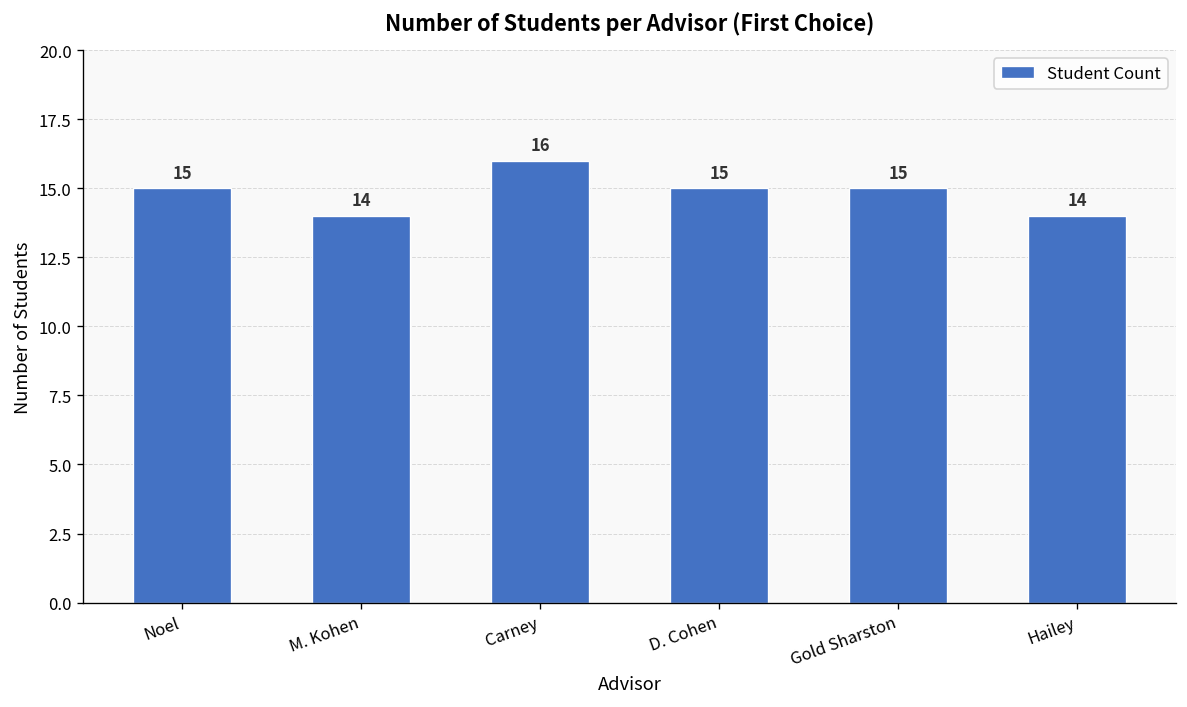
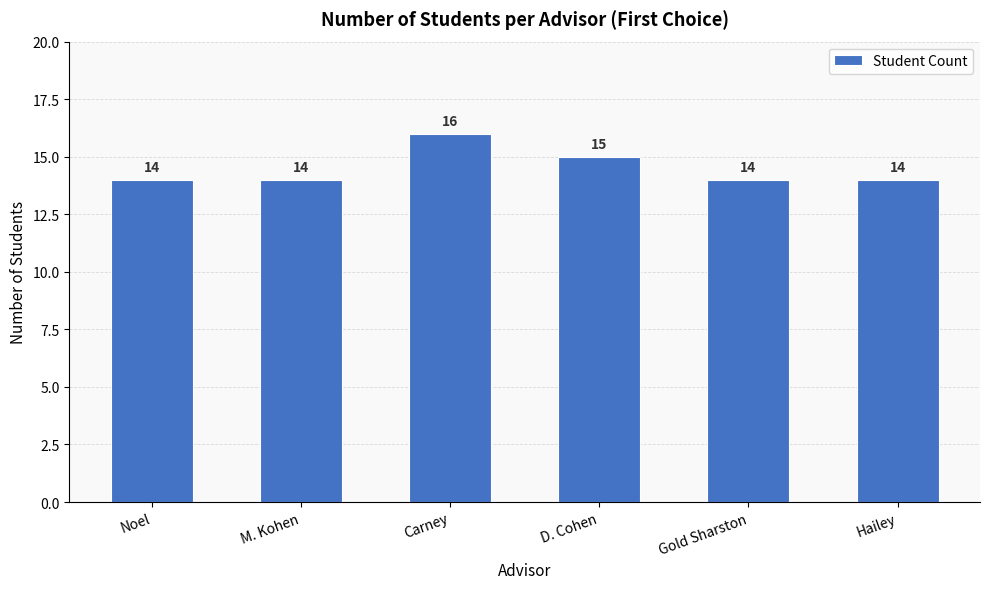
  {
-   "Noel": 15,
+   "Noel": 14,
    "M. Kohen": 14,
    "Carney": 16,
    "D. Cohen": 15,
-   "Gold Sharston": 15,
+   "Gold Sharston": 14,
    "Hailey": 14
  }
